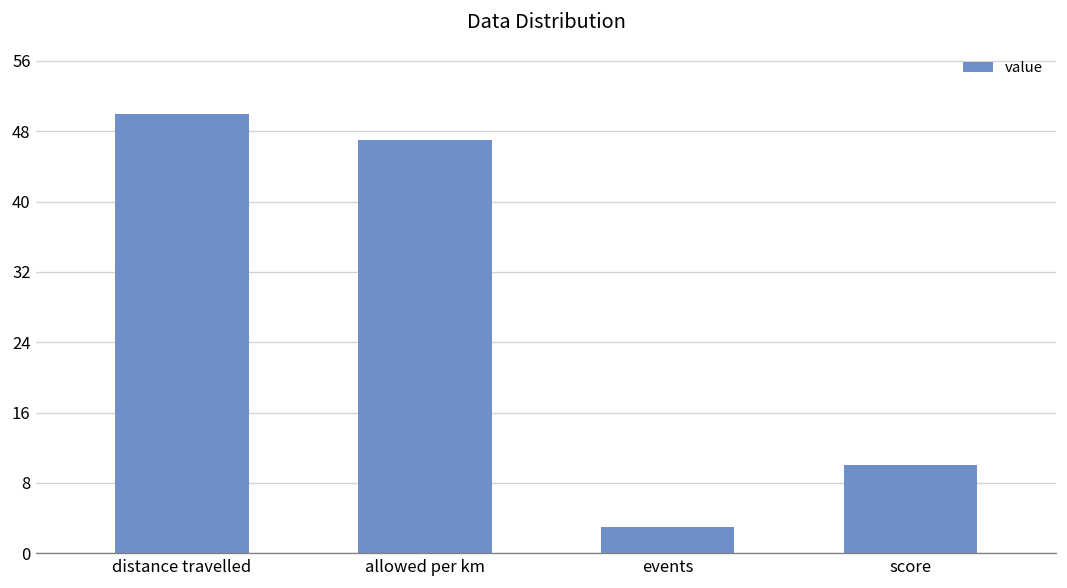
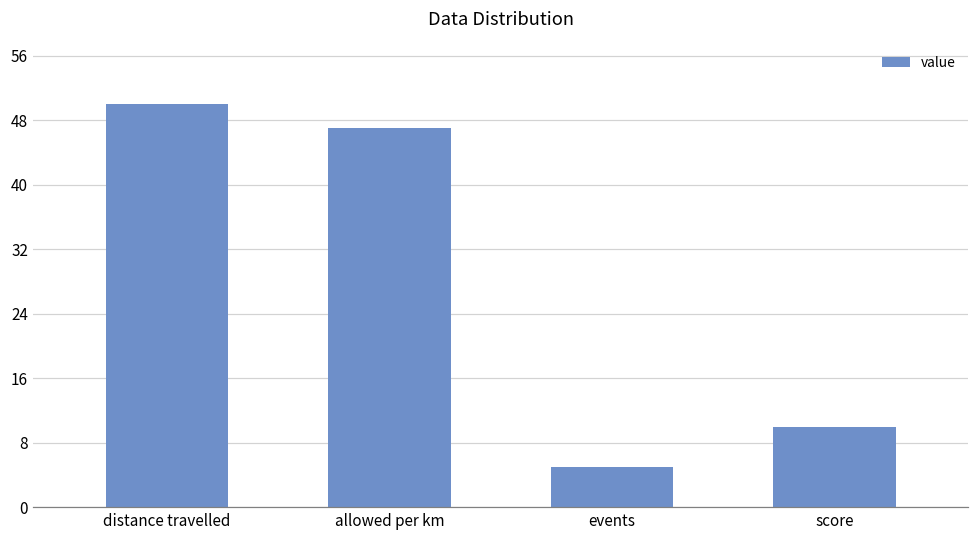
  {
    "distance travelled": 50,
    "allowed per km": 47,
-   "events": 3,
+   "events": 5,
    "score": 10
  }
